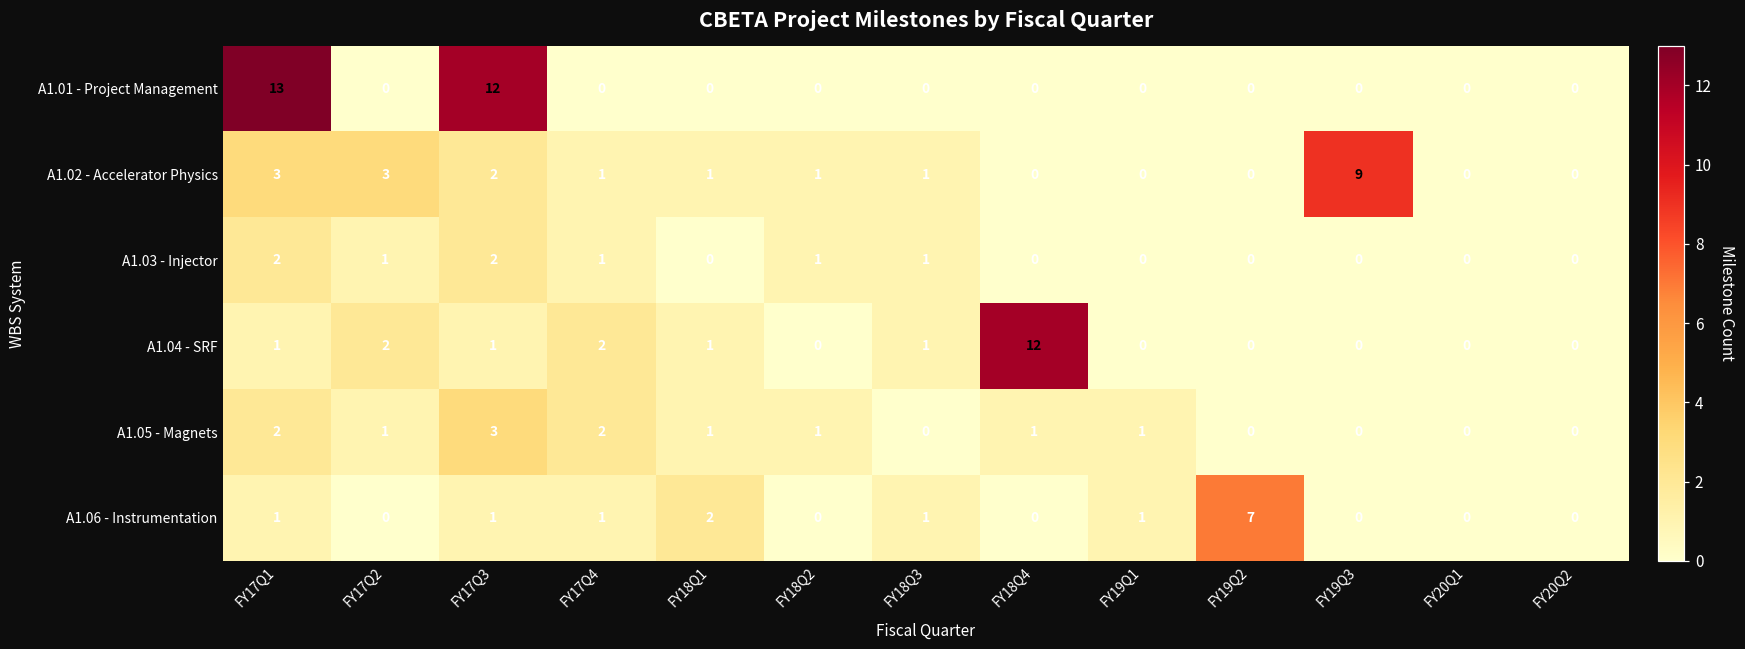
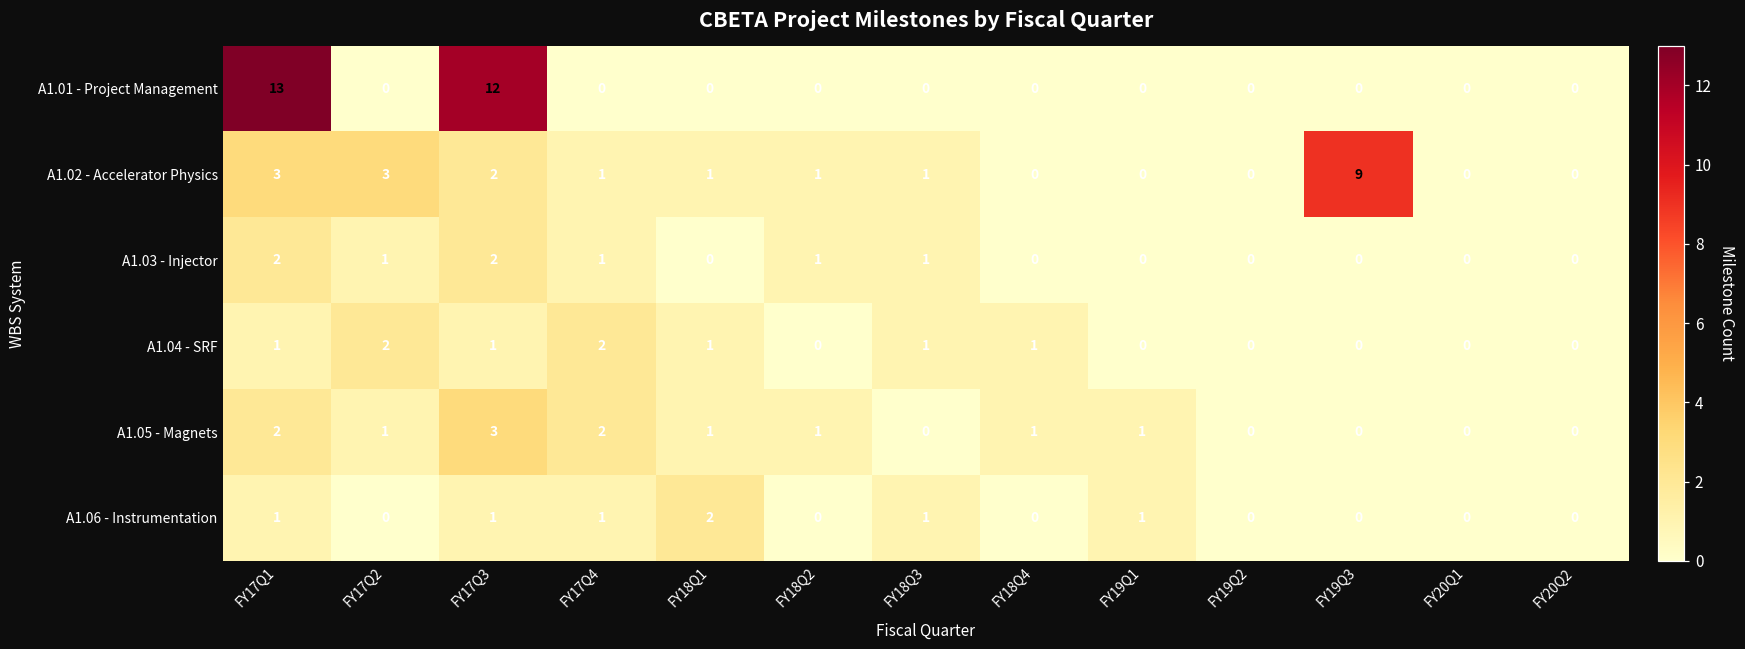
  {
    "A1.01 - Project Management": {
      "FY17Q1": 13,
      "FY17Q2": 0,
      "FY17Q3": 12,
      "FY17Q4": 0,
      "FY18Q1": 0,
      "FY18Q2": 0,
      "FY18Q3": 0,
      "FY18Q4": 0,
      "FY19Q1": 0,
      "FY19Q2": 0,
      "FY19Q3": 0,
      "FY20Q1": 0,
      "FY20Q2": 0
    },
    "A1.02 - Accelerator Physics": {
      "FY17Q1": 3,
      "FY17Q2": 3,
      "FY17Q3": 2,
      "FY17Q4": 1,
      "FY18Q1": 1,
      "FY18Q2": 1,
      "FY18Q3": 1,
      "FY18Q4": 0,
      "FY19Q1": 0,
      "FY19Q2": 0,
      "FY19Q3": 9,
      "FY20Q1": 0,
      "FY20Q2": 0
    },
    "A1.03 - Injector": {
      "FY17Q1": 2,
      "FY17Q2": 1,
      "FY17Q3": 2,
      "FY17Q4": 1,
      "FY18Q1": 0,
      "FY18Q2": 1,
      "FY18Q3": 1,
      "FY18Q4": 0,
      "FY19Q1": 0,
      "FY19Q2": 0,
      "FY19Q3": 0,
      "FY20Q1": 0,
      "FY20Q2": 0
    },
    "A1.04 - SRF": {
      "FY17Q1": 1,
      "FY17Q2": 2,
      "FY17Q3": 1,
      "FY17Q4": 2,
      "FY18Q1": 1,
      "FY18Q2": 0,
      "FY18Q3": 1,
-     "FY18Q4": 12,
+     "FY18Q4": 1,
      "FY19Q1": 0,
      "FY19Q2": 0,
      "FY19Q3": 0,
      "FY20Q1": 0,
      "FY20Q2": 0
    },
    "A1.05 - Magnets": {
      "FY17Q1": 2,
      "FY17Q2": 1,
      "FY17Q3": 3,
      "FY17Q4": 2,
      "FY18Q1": 1,
      "FY18Q2": 1,
      "FY18Q3": 0,
      "FY18Q4": 1,
      "FY19Q1": 1,
      "FY19Q2": 0,
      "FY19Q3": 0,
      "FY20Q1": 0,
      "FY20Q2": 0
    },
    "A1.06 - Instrumentation": {
      "FY17Q1": 1,
      "FY17Q2": 0,
      "FY17Q3": 1,
      "FY17Q4": 1,
      "FY18Q1": 2,
      "FY18Q2": 0,
      "FY18Q3": 1,
      "FY18Q4": 0,
      "FY19Q1": 1,
-     "FY19Q2": 7,
+     "FY19Q2": 0,
      "FY19Q3": 0,
      "FY20Q1": 0,
      "FY20Q2": 0
    }
  }
